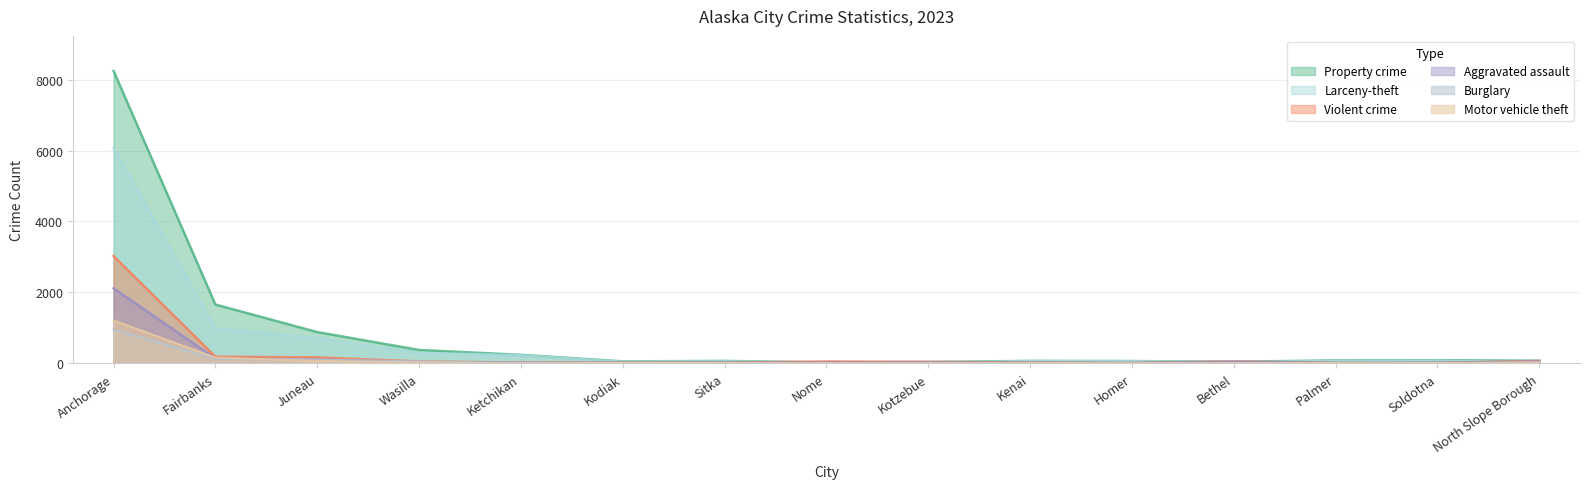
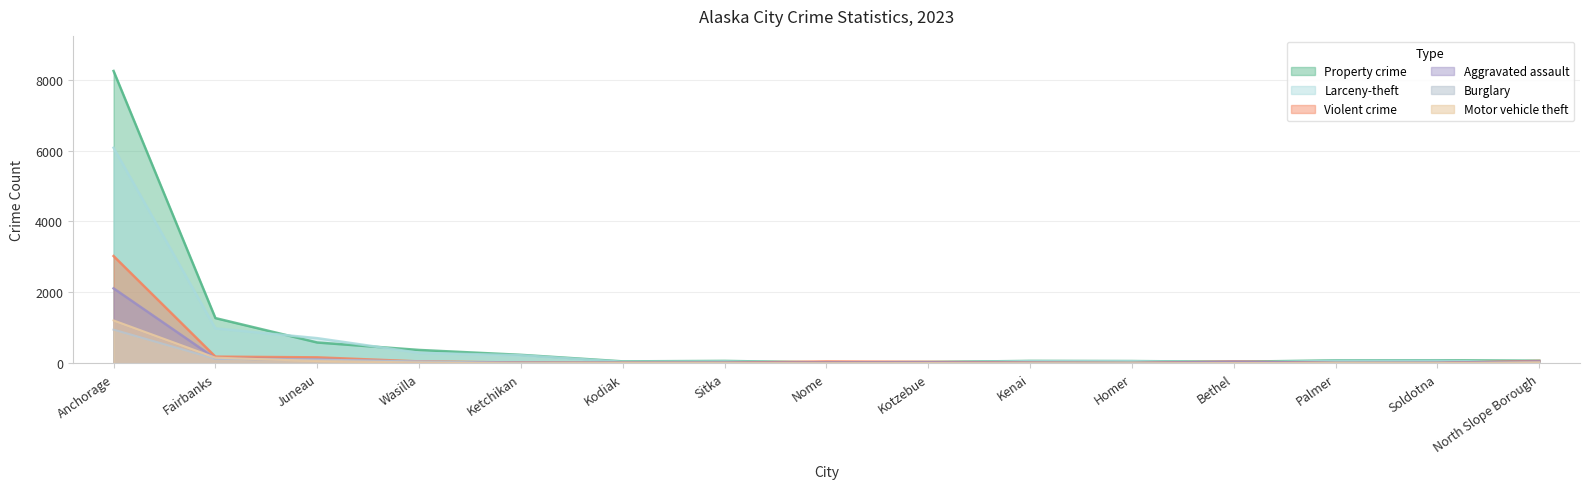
  {
    "Property crime": {
      "Anchorage": 8200,
-     "Fairbanks": 1700,
-     "Juneau": 900,
+     "Fairbanks": 1300,
+     "Juneau": 600,
      "Wasilla": 400
    }
  }
